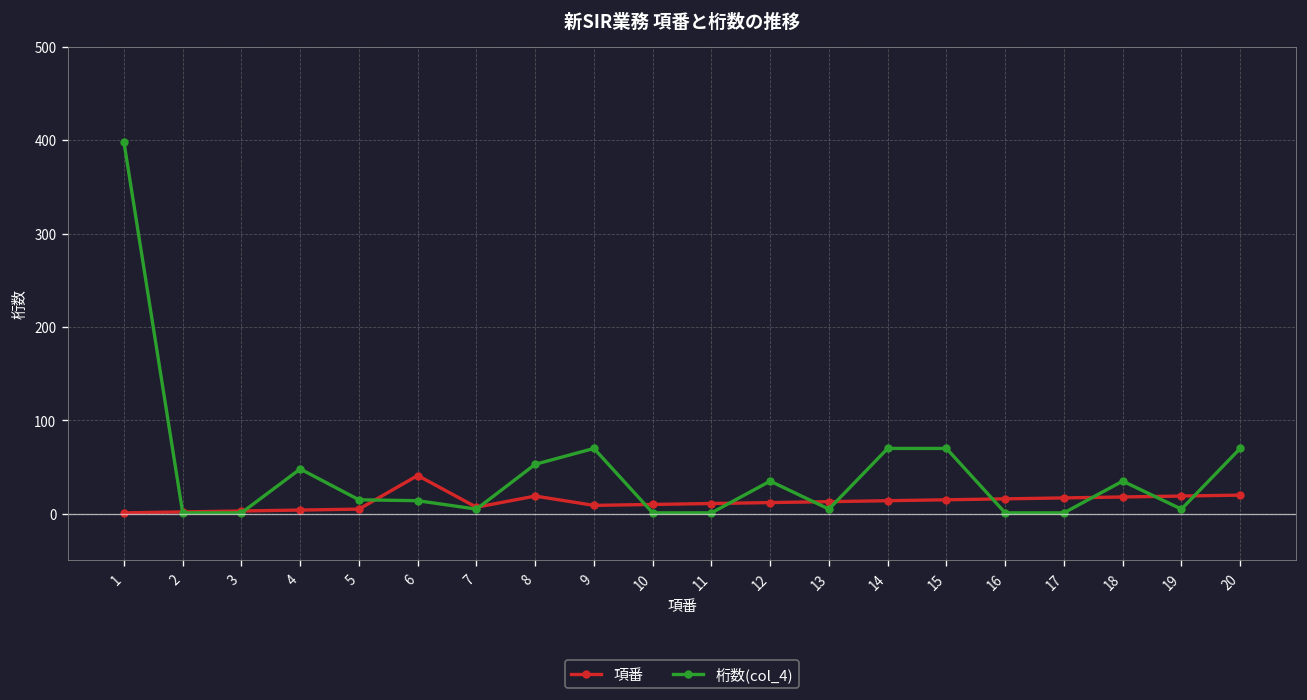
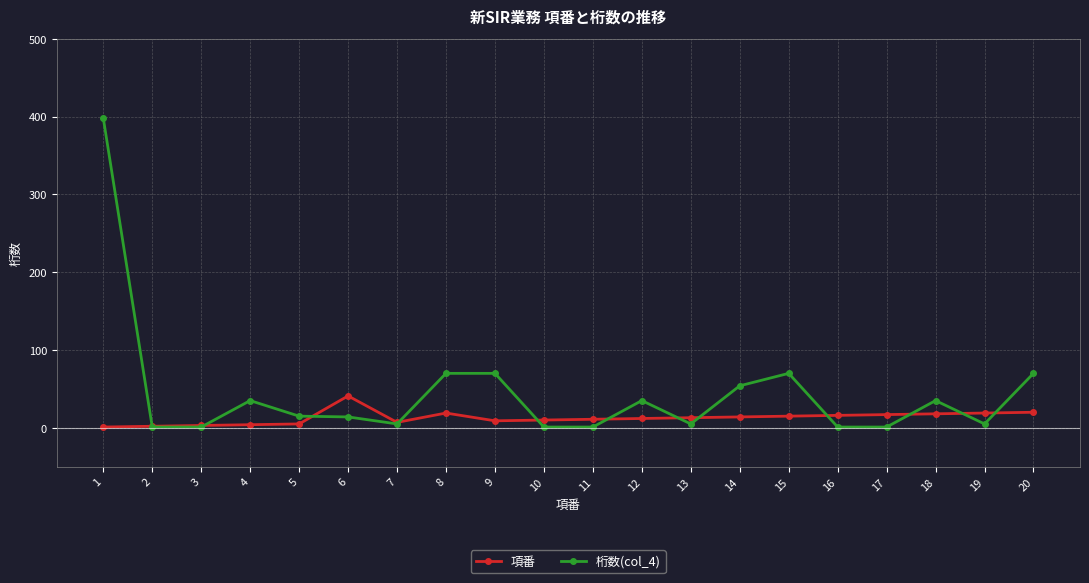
  {
    "項番": {
      "1": 0,
      "4": 0,
      "5": 10,
      "6": 40,
      "8": 20,
      "9": 10,
      "10": 10,
      "11": 10,
      "12": 10,
      "13": 10,
      "14": 10,
      "15": 20,
      "16": 20,
      "17": 20,
      "18": 20,
      "19": 20,
      "20": 20
    },
    "桁数(col_4)": {
      "1": 400,
-     "4": 50,
+     "4": 40,
      "5": 20,
      "6": 10,
-     "8": 50,
+     "8": 70,
      "9": 70,
      "10": 0,
      "11": 0,
      "12": 40,
      "13": 10,
-     "14": 70,
+     "14": 50,
      "15": 70,
      "16": 0,
      "17": 0,
      "18": 40,
      "19": 10,
      "20": 70
    }
  }
